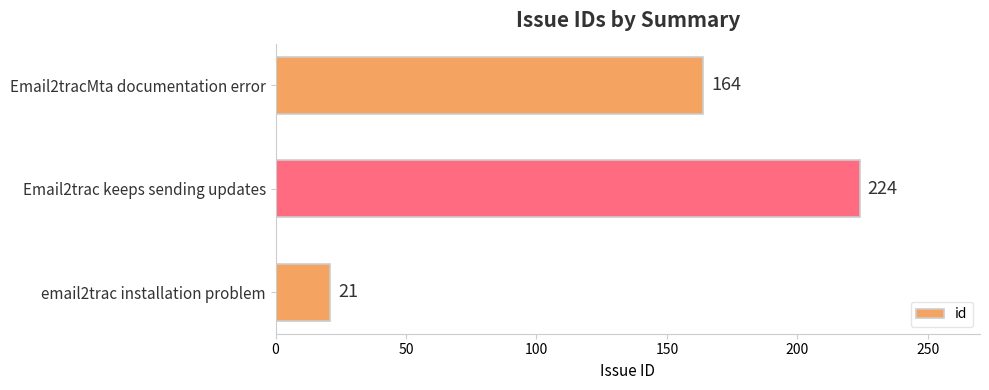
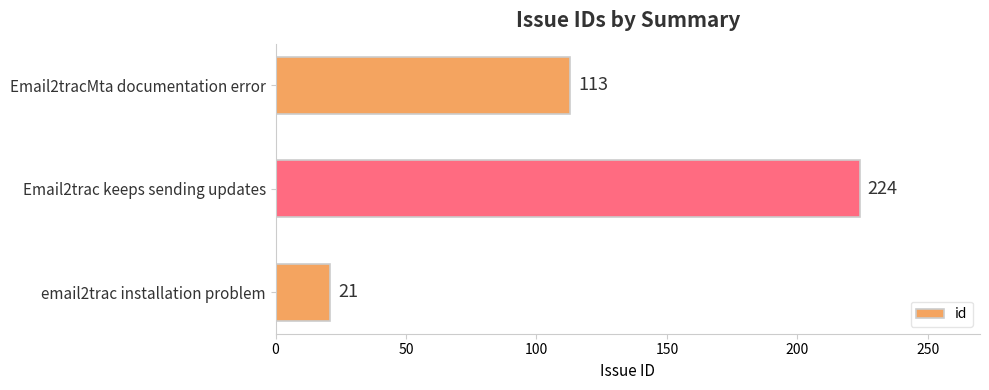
  {
-   "Email2tracMta documentation error": 164,
+   "Email2tracMta documentation error": 113,
    "Email2trac keeps sending updates": 224,
    "email2trac installation problem": 21
  }
